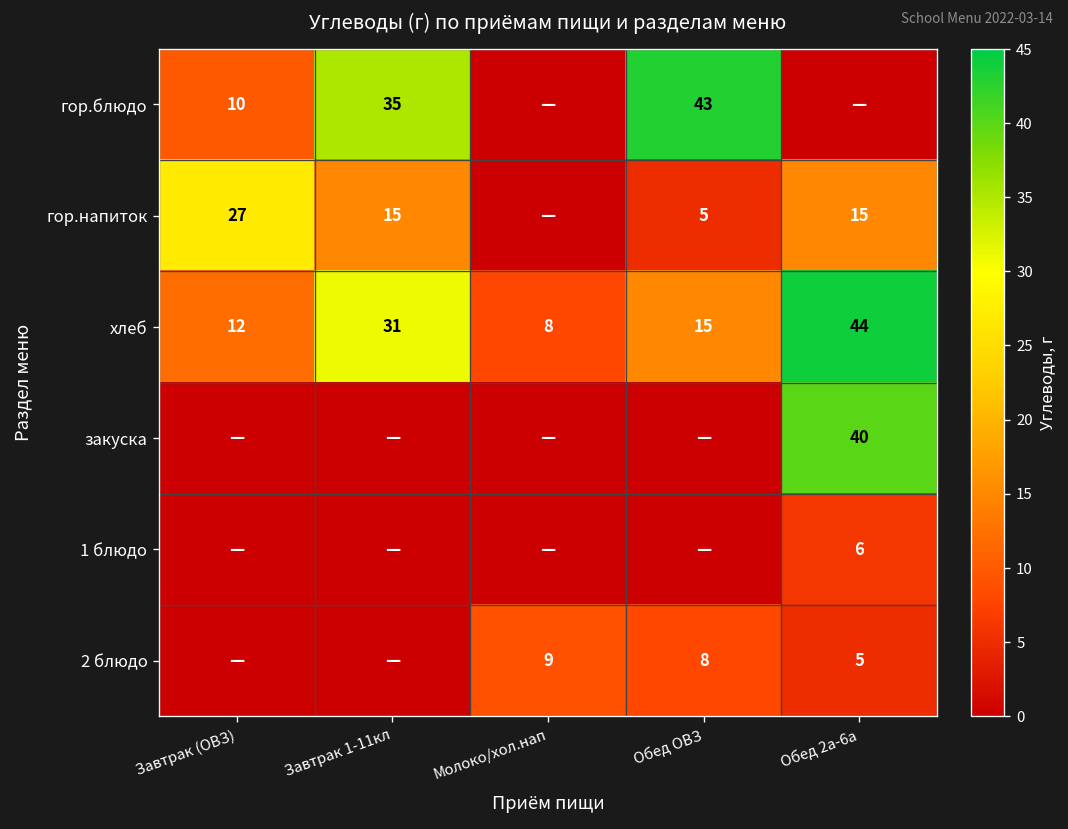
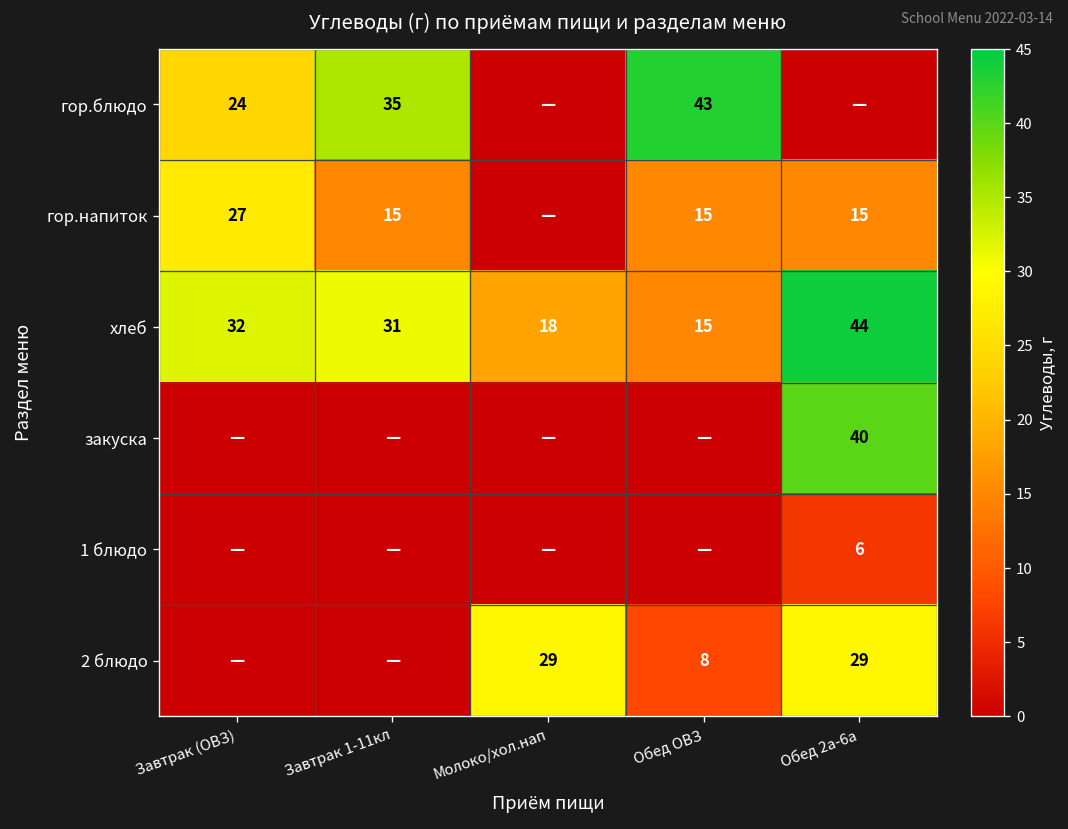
  {
    "гор.блюдо": {
-     "Завтрак (ОВЗ)": 10,
+     "Завтрак (ОВЗ)": 24,
      "Завтрак 1-11кл": 35,
      "Обед ОВЗ": 43
    },
    "гор.напиток": {
      "Завтрак (ОВЗ)": 27,
      "Завтрак 1-11кл": 15,
-     "Обед ОВЗ": 5,
+     "Обед ОВЗ": 15,
      "Обед 2а-6а": 15
    },
    "хлеб": {
-     "Завтрак (ОВЗ)": 12,
+     "Завтрак (ОВЗ)": 32,
      "Завтрак 1-11кл": 31,
-     "Молоко/хол.нап": 8,
+     "Молоко/хол.нап": 18,
      "Обед ОВЗ": 15,
      "Обед 2а-6а": 44
    },
    "закуска": {
      "Обед 2а-6а": 40
    },
    "1 блюдо": {
      "Обед 2а-6а": 6
    },
    "2 блюдо": {
-     "Молоко/хол.нап": 9,
+     "Молоко/хол.нап": 29,
      "Обед ОВЗ": 8,
-     "Обед 2а-6а": 5
+     "Обед 2а-6а": 29
    }
  }
